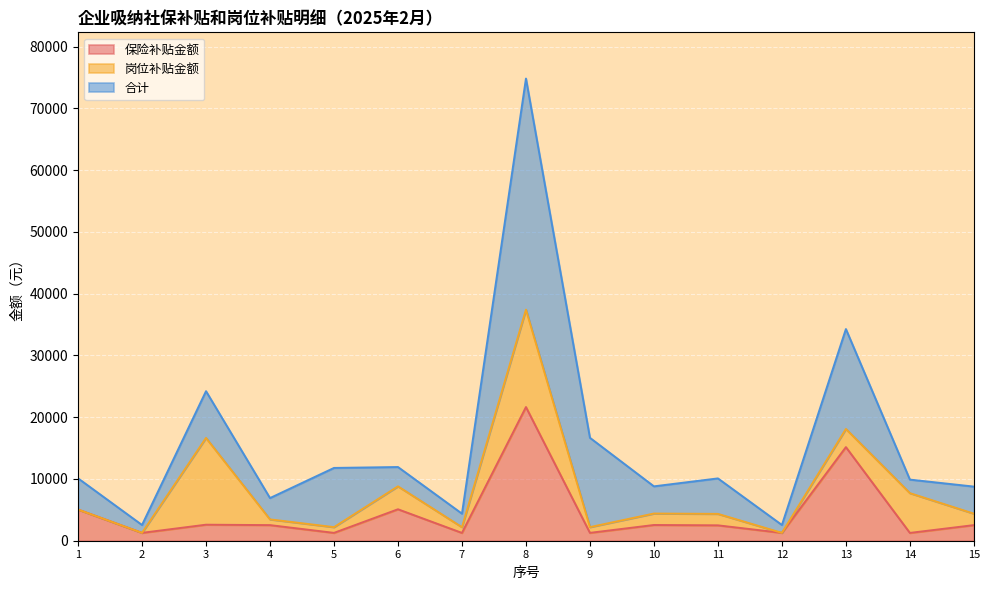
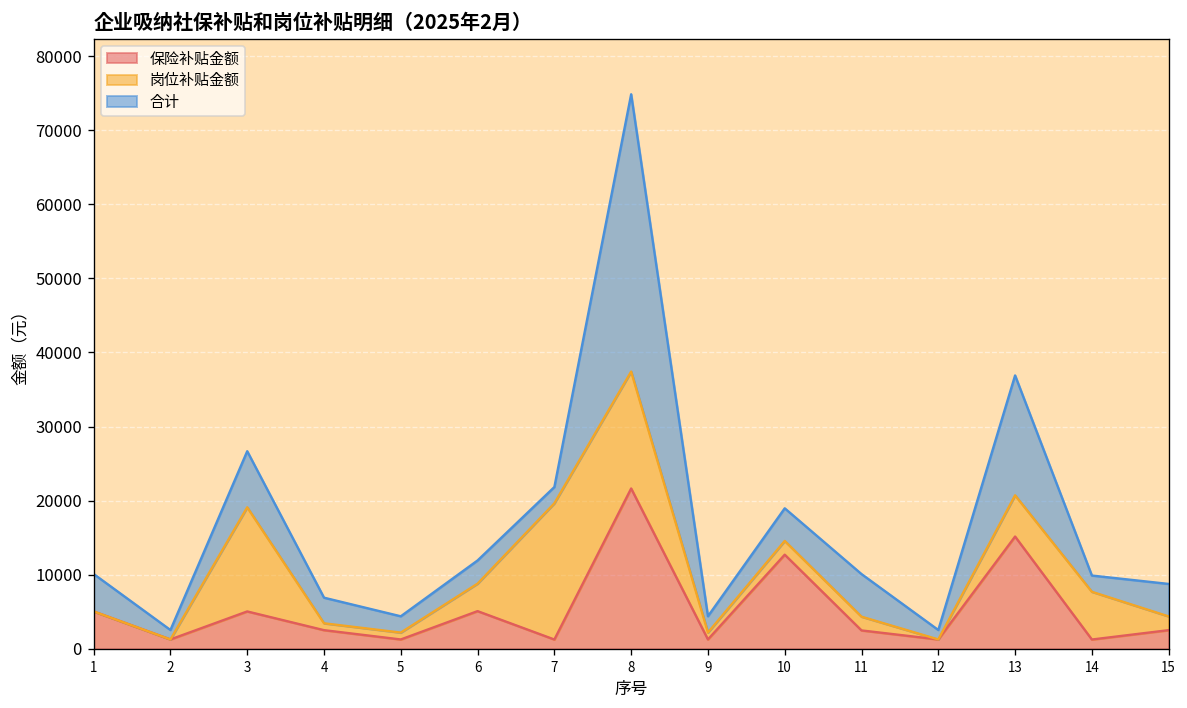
  {
    "保险补贴金额": {
-     "3": 3000,
+     "3": 5000,
      "4": 3000,
      "5": 1000,
      "6": 5000,
      "7": 1000,
      "8": 22000,
      "9": 1000,
-     "10": 3000,
+     "10": 13000,
      "11": 2000,
      "13": 15000,
      "14": 1000,
      "15": 3000
    },
    "岗位补贴金额": {
      "3": 14000,
      "4": 1000,
      "5": 1000,
      "6": 4000,
-     "7": 1000,
+     "7": 18000,
      "8": 16000,
      "9": 1000,
      "10": 2000,
      "11": 2000,
-     "13": 3000,
+     "13": 6000,
      "14": 6000,
      "15": 2000
    },
    "合计": {
      "1": 5000,
      "2": 1000,
      "3": 8000,
      "4": 3000,
-     "5": 10000,
+     "5": 2000,
      "6": 3000,
      "7": 2000,
      "8": 37000,
-     "9": 14000,
+     "9": 2000,
      "10": 4000,
      "11": 6000,
      "12": 1000,
      "13": 16000,
      "14": 2000,
      "15": 4000
    }
  }
